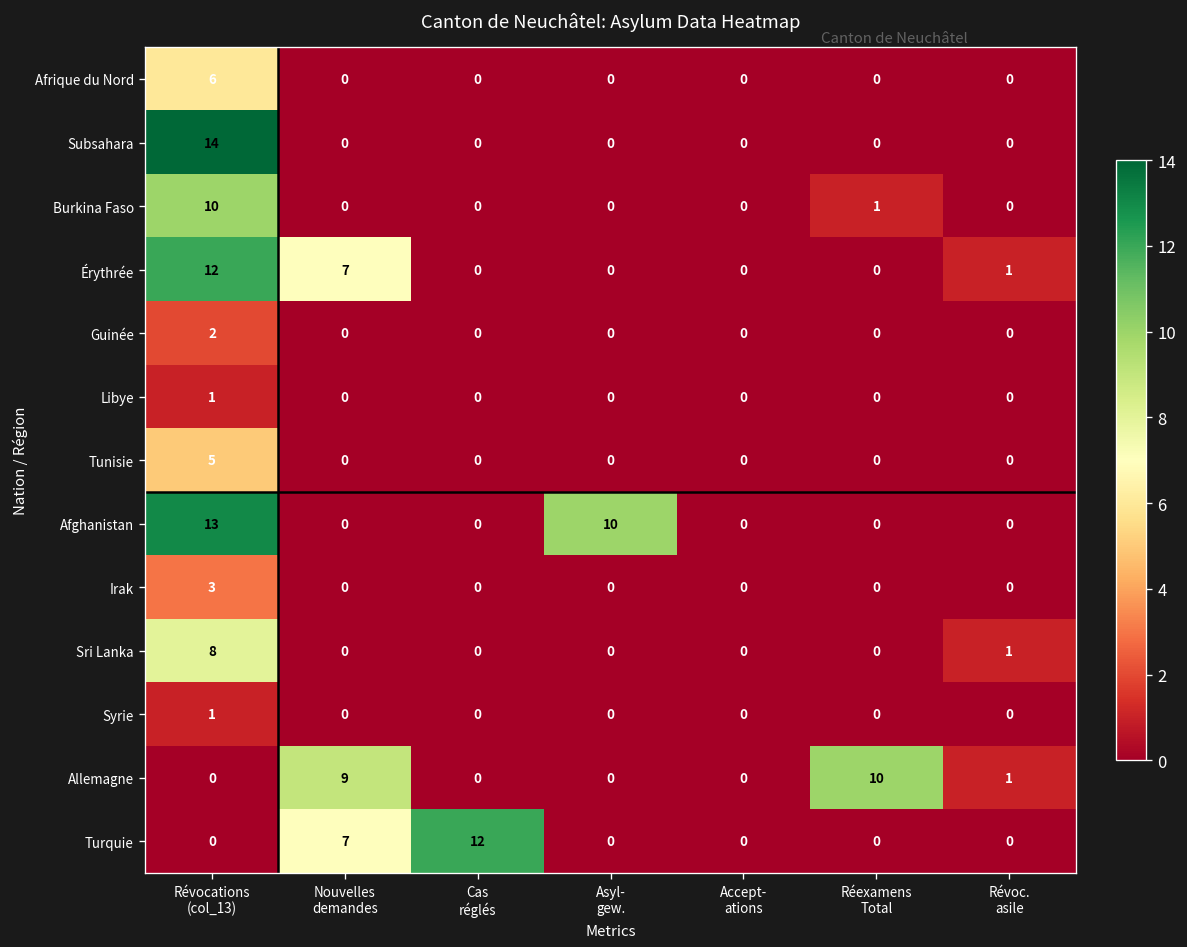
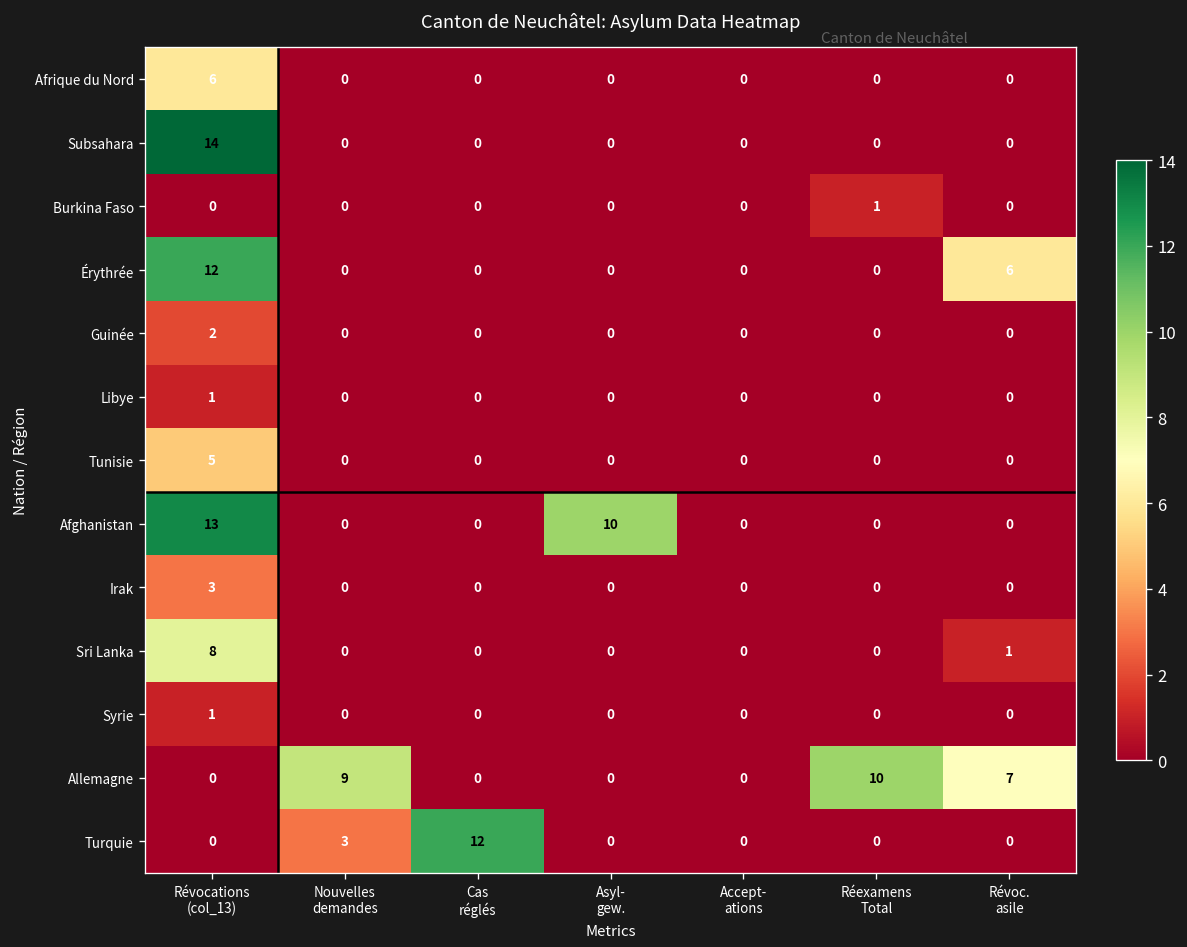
  {
    "Afrique du Nord": {
      "Révocations (col_13)": 6,
      "Nouvelles demandes": 0,
      "Cas réglés": 0,
      "Asyl- gew.": 0,
      "Accept- ations": 0,
      "Réexamens Total": 0,
      "Révoc. asile": 0
    },
    "Subsahara": {
      "Révocations (col_13)": 14,
      "Nouvelles demandes": 0,
      "Cas réglés": 0,
      "Asyl- gew.": 0,
      "Accept- ations": 0,
      "Réexamens Total": 0,
      "Révoc. asile": 0
    },
    "Burkina Faso": {
-     "Révocations (col_13)": 10,
+     "Révocations (col_13)": 0,
      "Nouvelles demandes": 0,
      "Cas réglés": 0,
      "Asyl- gew.": 0,
      "Accept- ations": 0,
      "Réexamens Total": 1,
      "Révoc. asile": 0
    },
    "Érythrée": {
      "Révocations (col_13)": 12,
-     "Nouvelles demandes": 7,
+     "Nouvelles demandes": 0,
      "Cas réglés": 0,
      "Asyl- gew.": 0,
      "Accept- ations": 0,
      "Réexamens Total": 0,
-     "Révoc. asile": 1
+     "Révoc. asile": 6
    },
    "Guinée": {
      "Révocations (col_13)": 2,
      "Nouvelles demandes": 0,
      "Cas réglés": 0,
      "Asyl- gew.": 0,
      "Accept- ations": 0,
      "Réexamens Total": 0,
      "Révoc. asile": 0
    },
    "Libye": {
      "Révocations (col_13)": 1,
      "Nouvelles demandes": 0,
      "Cas réglés": 0,
      "Asyl- gew.": 0,
      "Accept- ations": 0,
      "Réexamens Total": 0,
      "Révoc. asile": 0
    },
    "Tunisie": {
      "Révocations (col_13)": 5,
      "Nouvelles demandes": 0,
      "Cas réglés": 0,
      "Asyl- gew.": 0,
      "Accept- ations": 0,
      "Réexamens Total": 0,
      "Révoc. asile": 0
    },
    "Afghanistan": {
      "Révocations (col_13)": 13,
      "Nouvelles demandes": 0,
      "Cas réglés": 0,
      "Asyl- gew.": 10,
      "Accept- ations": 0,
      "Réexamens Total": 0,
      "Révoc. asile": 0
    },
    "Irak": {
      "Révocations (col_13)": 3,
      "Nouvelles demandes": 0,
      "Cas réglés": 0,
      "Asyl- gew.": 0,
      "Accept- ations": 0,
      "Réexamens Total": 0,
      "Révoc. asile": 0
    },
    "Sri Lanka": {
      "Révocations (col_13)": 8,
      "Nouvelles demandes": 0,
      "Cas réglés": 0,
      "Asyl- gew.": 0,
      "Accept- ations": 0,
      "Réexamens Total": 0,
      "Révoc. asile": 1
    },
    "Syrie": {
      "Révocations (col_13)": 1,
      "Nouvelles demandes": 0,
      "Cas réglés": 0,
      "Asyl- gew.": 0,
      "Accept- ations": 0,
      "Réexamens Total": 0,
      "Révoc. asile": 0
    },
    "Allemagne": {
      "Révocations (col_13)": 0,
      "Nouvelles demandes": 9,
      "Cas réglés": 0,
      "Asyl- gew.": 0,
      "Accept- ations": 0,
      "Réexamens Total": 10,
-     "Révoc. asile": 1
+     "Révoc. asile": 7
    },
    "Turquie": {
      "Révocations (col_13)": 0,
-     "Nouvelles demandes": 7,
+     "Nouvelles demandes": 3,
      "Cas réglés": 12,
      "Asyl- gew.": 0,
      "Accept- ations": 0,
      "Réexamens Total": 0,
      "Révoc. asile": 0
    }
  }
